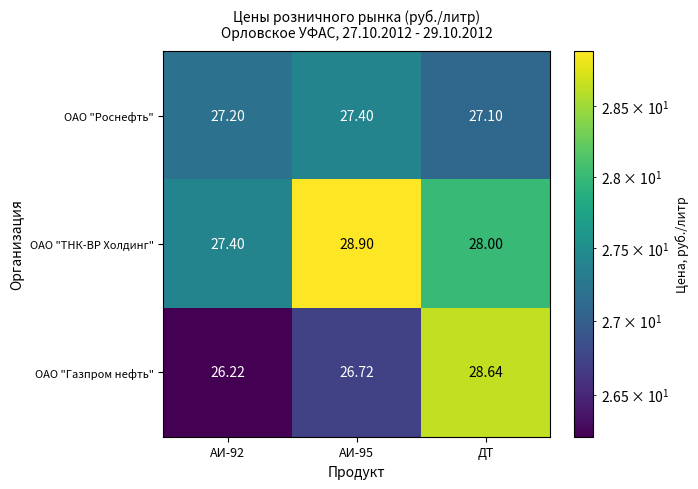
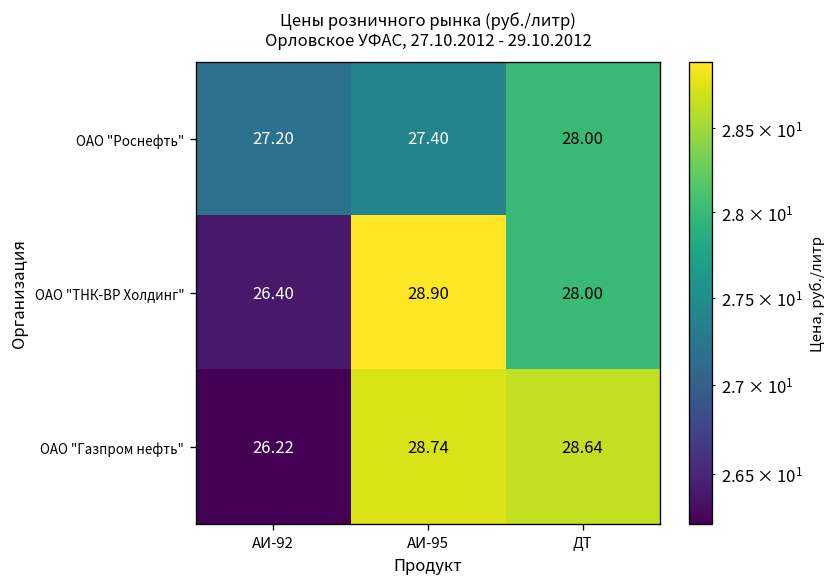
  {
    "ОАО \"Роснефть\"": {
      "АИ-92": 27.20,
      "АИ-95": 27.40,
-     "ДТ": 27.10
+     "ДТ": 28.00
    },
    "ОАО \"ТНК-ВР Холдинг\"": {
-     "АИ-92": 27.40,
+     "АИ-92": 26.40,
      "АИ-95": 28.90,
      "ДТ": 28.00
    },
    "ОАО \"Газпром нефть\"": {
      "АИ-92": 26.22,
-     "АИ-95": 26.72,
+     "АИ-95": 28.74,
      "ДТ": 28.64
    }
  }
